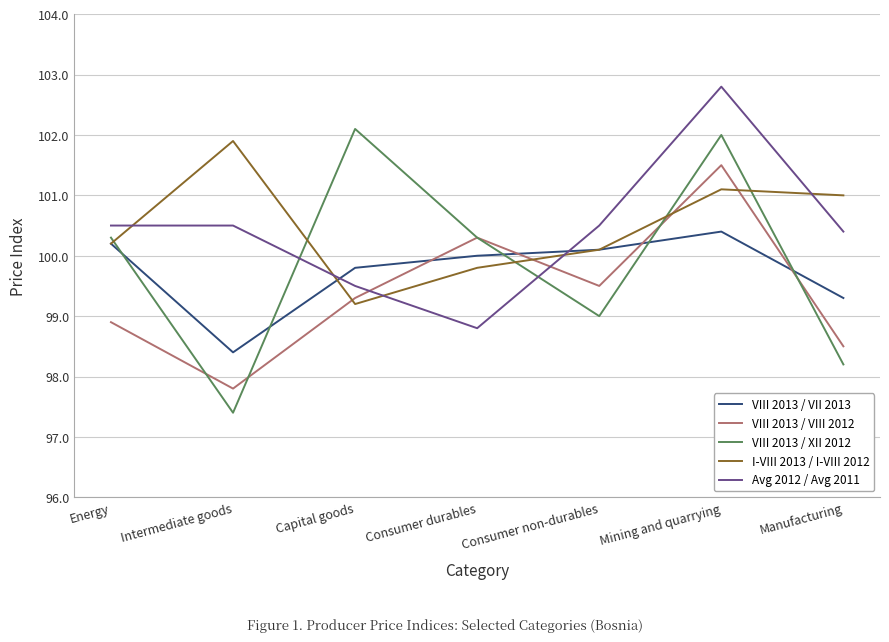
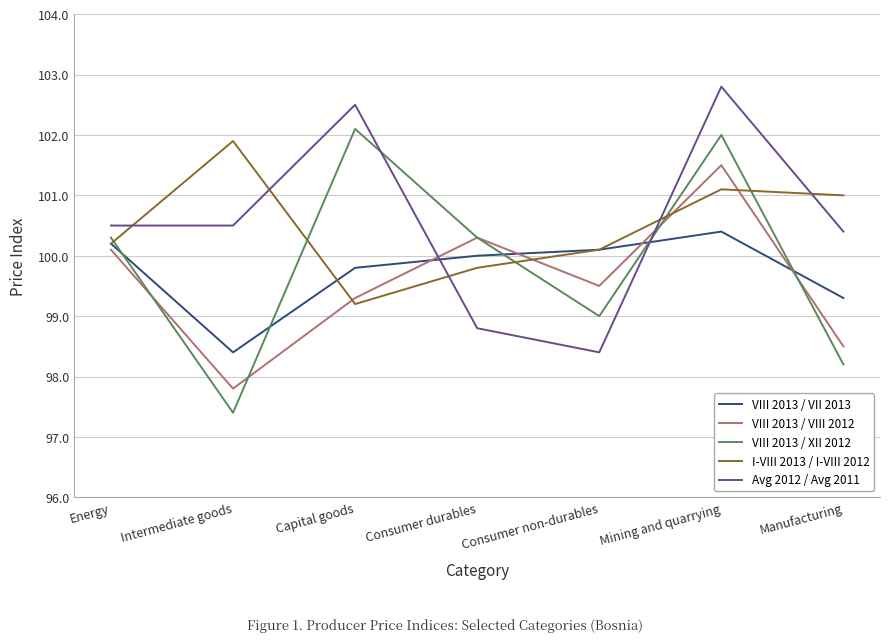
  {
    "VIII 2013 / VII 2013": {
      "Intermediate goods": 98.4,
      "Capital goods": 99.8,
      "Consumer durables": 100.0,
      "Mining and quarrying": 100.4,
      "Manufacturing": 99.3
    },
    "VIII 2013 / VIII 2012": {
-     "Energy": 98.9,
+     "Energy": 100.1,
      "Intermediate goods": 97.8,
      "Capital goods": 99.3,
      "Consumer non-durables": 99.5,
      "Mining and quarrying": 101.5,
      "Manufacturing": 98.5
    },
    "VIII 2013 / XII 2012": {
      "Energy": 100.3,
      "Intermediate goods": 97.4,
      "Capital goods": 102.1,
      "Consumer non-durables": 99.0,
      "Mining and quarrying": 102.0,
      "Manufacturing": 98.2
    },
    "I-VIII 2013 / I-VIII 2012": {
      "Intermediate goods": 101.9,
      "Capital goods": 99.2,
      "Consumer durables": 99.8,
      "Mining and quarrying": 101.1,
      "Manufacturing": 101.0
    },
    "Avg 2012 / Avg 2011": {
      "Energy": 100.5,
      "Intermediate goods": 100.5,
-     "Capital goods": 99.5,
+     "Capital goods": 102.5,
      "Consumer durables": 98.8,
-     "Consumer non-durables": 100.5,
+     "Consumer non-durables": 98.4,
      "Mining and quarrying": 102.8,
      "Manufacturing": 100.4
    }
  }
